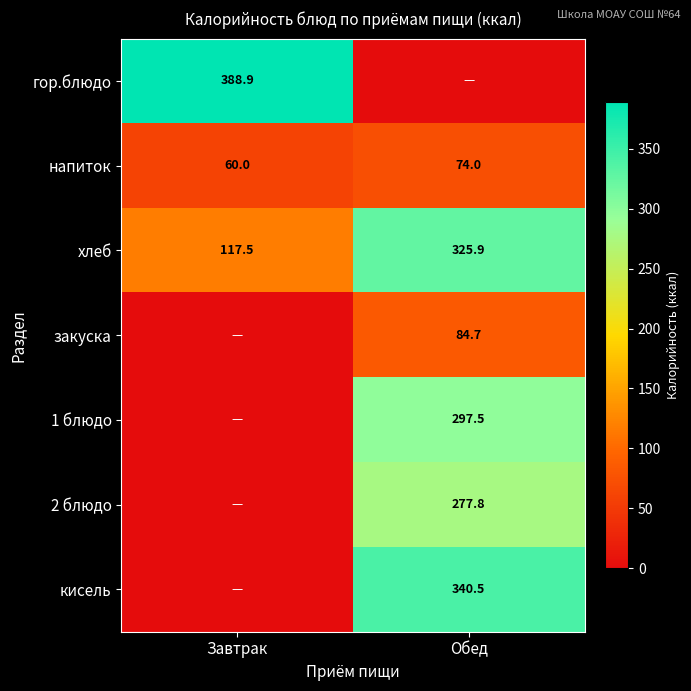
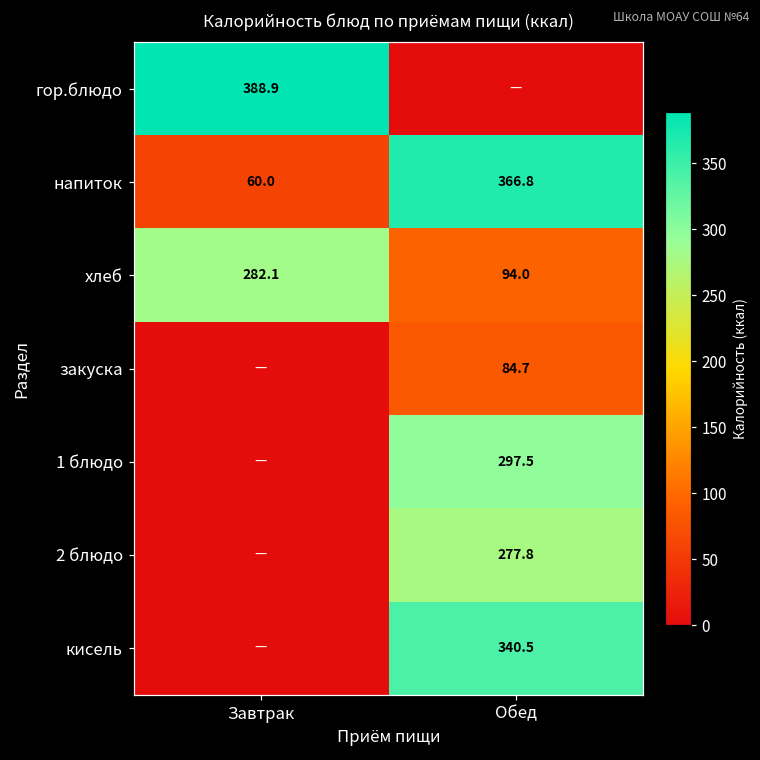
  {
    "гор.блюдо": {
      "Завтрак": 388.9
    },
    "напиток": {
      "Завтрак": 60.0,
-     "Обед": 74.0
+     "Обед": 366.8
    },
    "хлеб": {
-     "Завтрак": 117.5,
-     "Обед": 325.9
+     "Завтрак": 282.1,
+     "Обед": 94.0
    },
    "закуска": {
      "Обед": 84.7
    },
    "1 блюдо": {
      "Обед": 297.5
    },
    "2 блюдо": {
      "Обед": 277.8
    },
    "кисель": {
      "Обед": 340.5
    }
  }
